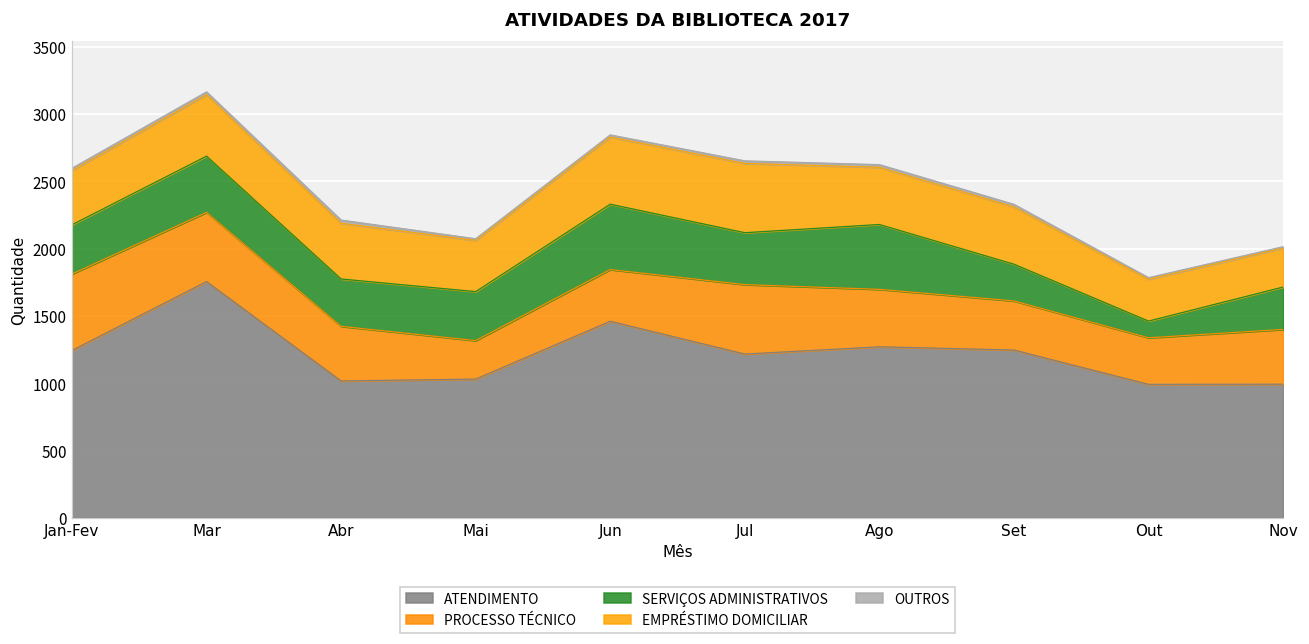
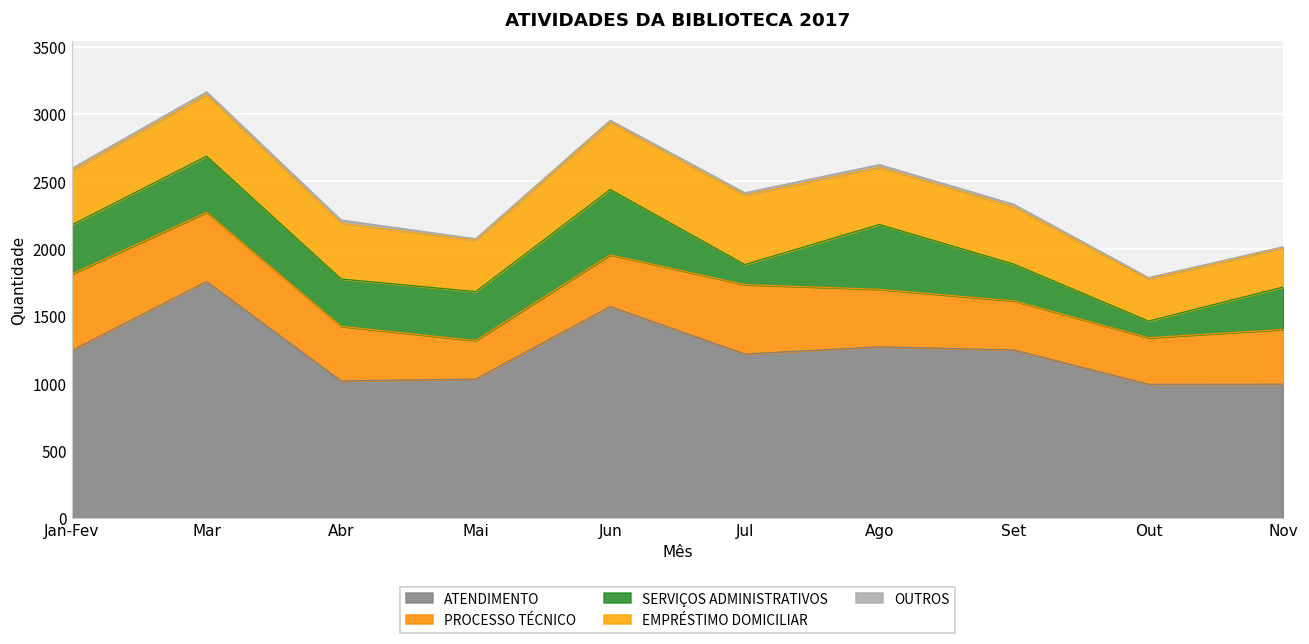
  {
    "ATENDIMENTO": {
      "Jan-Fev": 1240,
      "Mar": 1760,
      "Abr": 1020,
      "Mai": 1030,
-     "Jun": 1460,
+     "Jun": 1570,
      "Jul": 1220,
      "Ago": 1270,
      "Set": 1250,
      "Out": 990,
      "Nov": 990
    },
    "SERVIÇOS ADMINISTRATIVOS": {
      "Jan-Fev": 370,
      "Mar": 420,
      "Abr": 350,
      "Mai": 360,
      "Jun": 490,
-     "Jul": 390,
+     "Jul": 150,
      "Ago": 480,
      "Set": 270,
      "Out": 120,
      "Nov": 320
    },
    "OUTROS": {
      "Mar": 20,
      "Abr": 20
    }
  }
